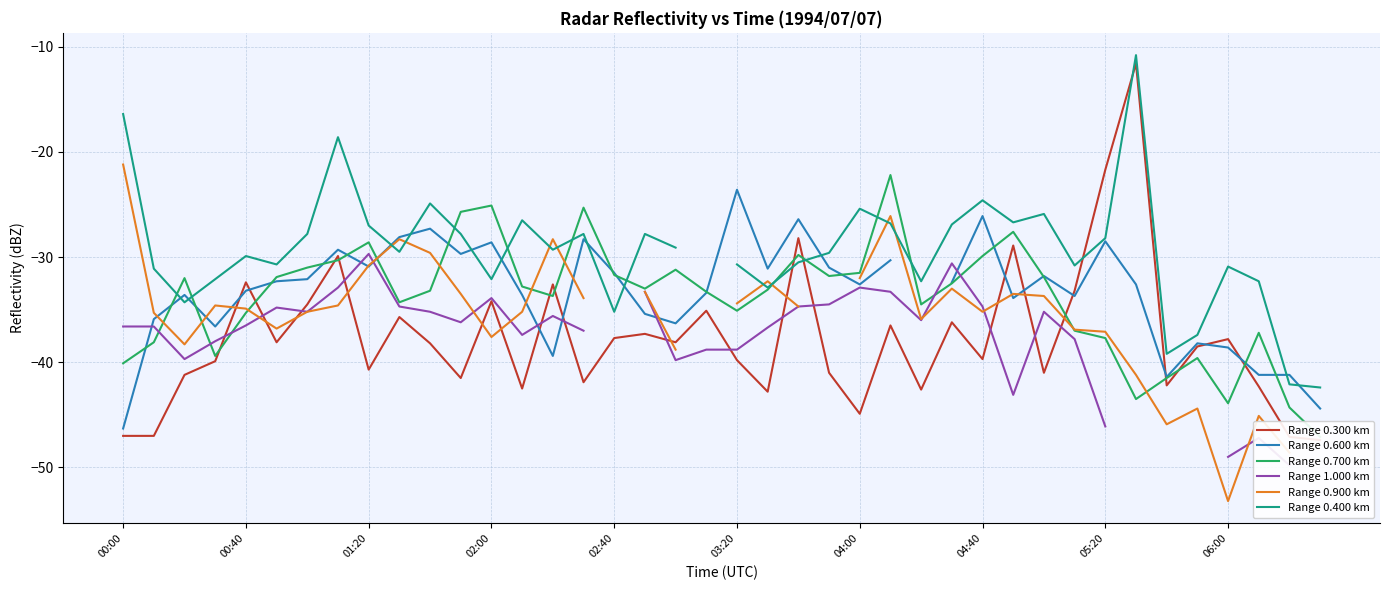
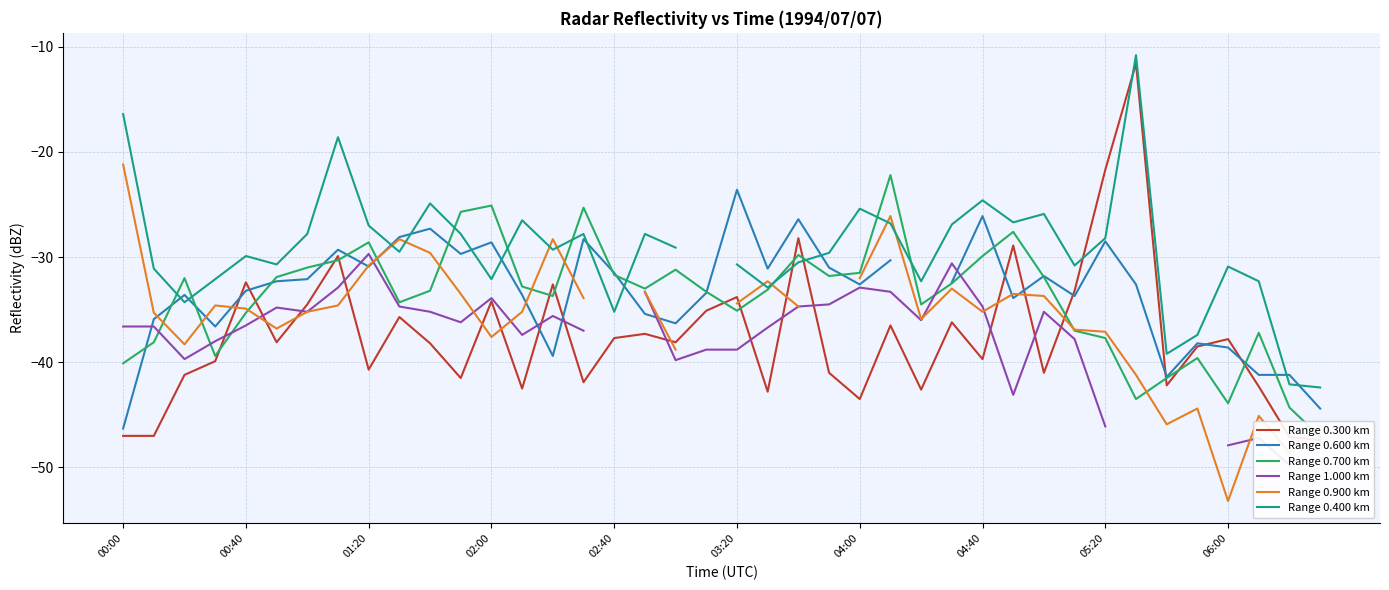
  {
    "Range 0.300 km": {
      "00:00": -47.0,
      "00:40": -32.4,
      "01:20": -40.7,
      "02:00": -34.2,
      "02:40": -37.7,
-     "03:20": -39.8,
-     "04:00": -44.9,
+     "03:20": -33.8,
+     "04:00": -43.5,
      "04:40": -39.7,
      "05:20": -21.7,
      "06:00": -37.8
    },
    "Range 0.600 km": {
      "00:00": -46.3,
      "00:40": -33.2,
      "02:00": -28.6,
      "03:20": -23.6,
      "04:00": -32.6,
      "04:40": -26.1,
      "05:20": -28.5,
      "06:00": -38.6
    },
    "Range 1.000 km": {
      "00:00": -36.6,
      "00:40": -36.5,
      "01:20": -29.7,
      "02:00": -33.9,
      "03:20": -38.8,
      "04:00": -32.9,
      "04:40": -34.7,
      "05:20": -46.1,
-     "06:00": -49.0
+     "06:00": -47.9
    },
    "Range 0.900 km": {
      "00:00": -21.2,
      "00:40": -34.9,
      "02:00": -37.6,
      "03:20": -34.4,
      "04:00": -32.0,
      "04:40": -35.2,
      "05:20": -37.1,
      "06:00": -53.2
    }
  }
